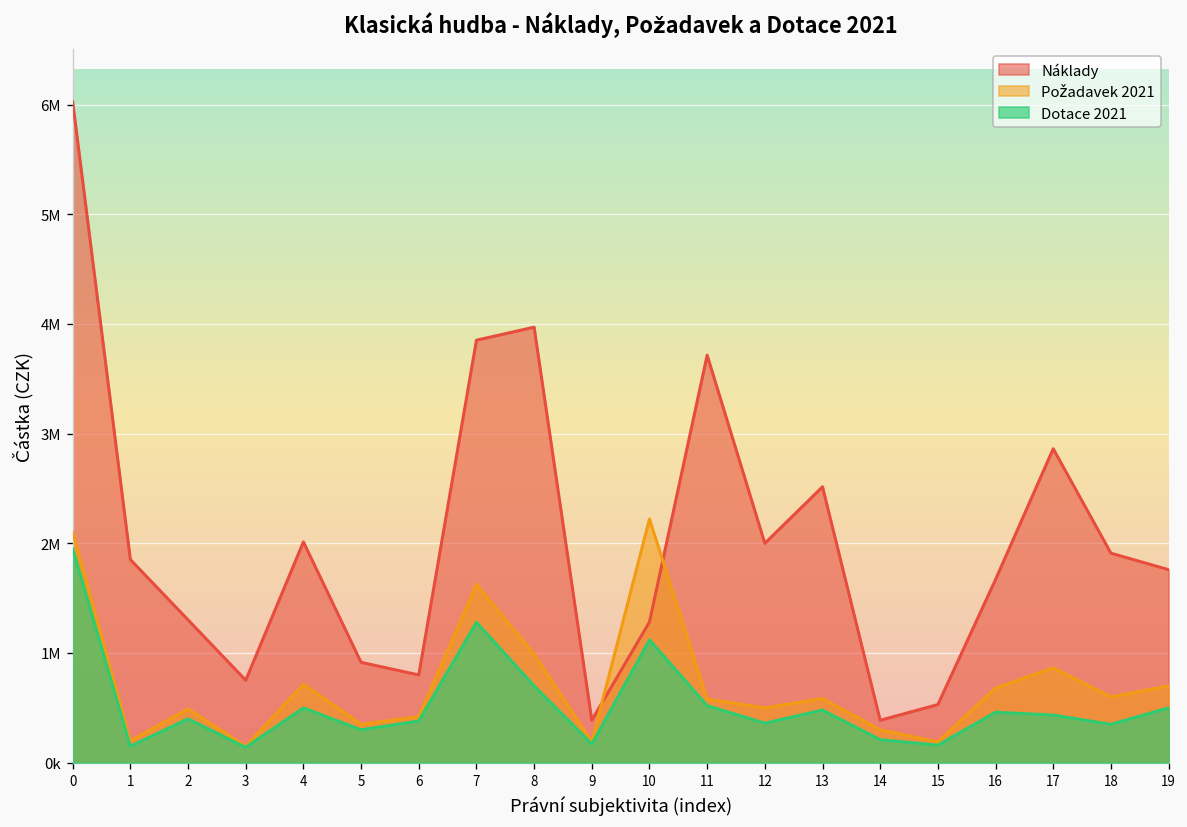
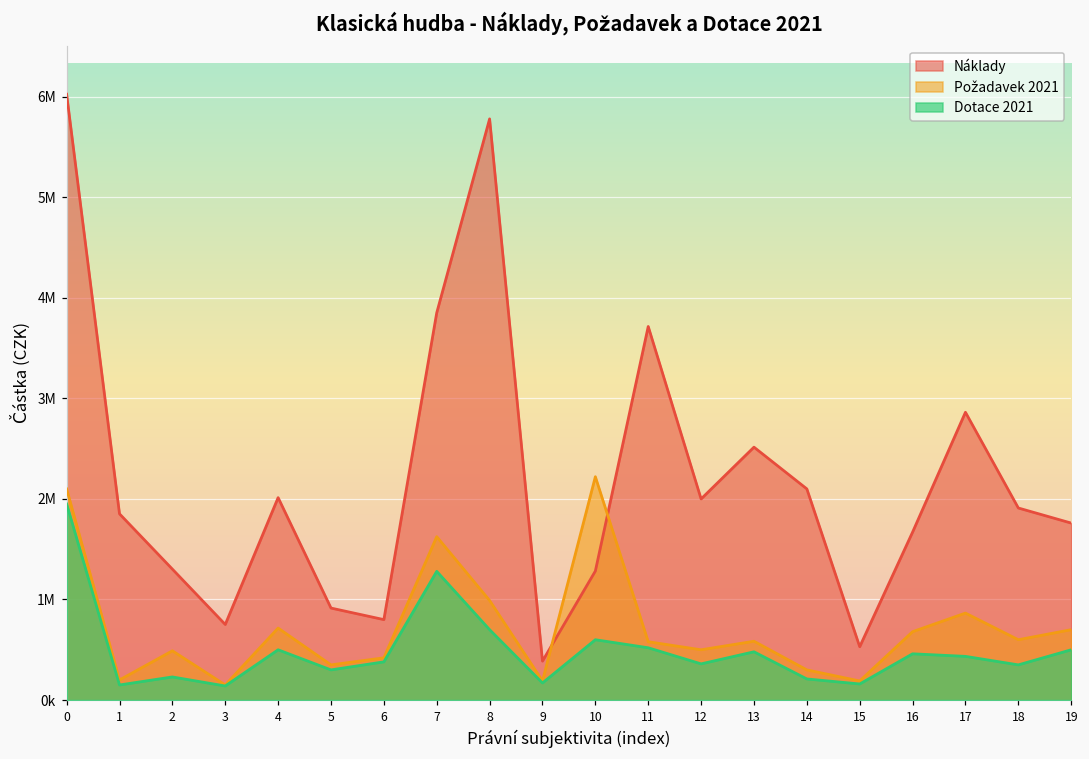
  {
    "Náklady": {
      "0": 6000000,
      "1": 1900000,
      "2": 1300000,
      "3": 800000,
      "4": 2000000,
      "5": 900000,
      "6": 800000,
      "7": 3900000,
-     "8": 4000000,
+     "8": 5800000,
      "9": 400000,
      "10": 1300000,
      "11": 3700000,
      "12": 2000000,
      "13": 2500000,
-     "14": 400000,
+     "14": 2100000,
      "15": 500000,
      "16": 1700000,
      "17": 2900000,
      "18": 1900000,
      "19": 1800000
    },
    "Požadavek 2021": {
      "0": 2100000,
      "1": 200000,
      "2": 500000,
      "4": 700000,
      "5": 400000,
      "6": 400000,
      "7": 1600000,
      "8": 1000000,
      "10": 2200000,
      "11": 600000,
      "12": 500000,
      "13": 600000,
      "14": 300000,
      "15": 200000,
      "16": 700000,
      "17": 900000,
      "18": 600000,
      "19": 700000
    },
    "Dotace 2021": {
      "0": 2000000,
      "1": 200000,
-     "2": 400000,
+     "2": 200000,
      "4": 500000,
      "5": 300000,
      "6": 400000,
      "7": 1300000,
      "8": 700000,
-     "10": 1100000,
+     "10": 600000,
      "11": 500000,
      "12": 400000,
      "13": 500000,
      "14": 200000,
      "15": 200000,
      "16": 500000,
      "17": 400000,
      "18": 400000,
      "19": 500000
    }
  }
